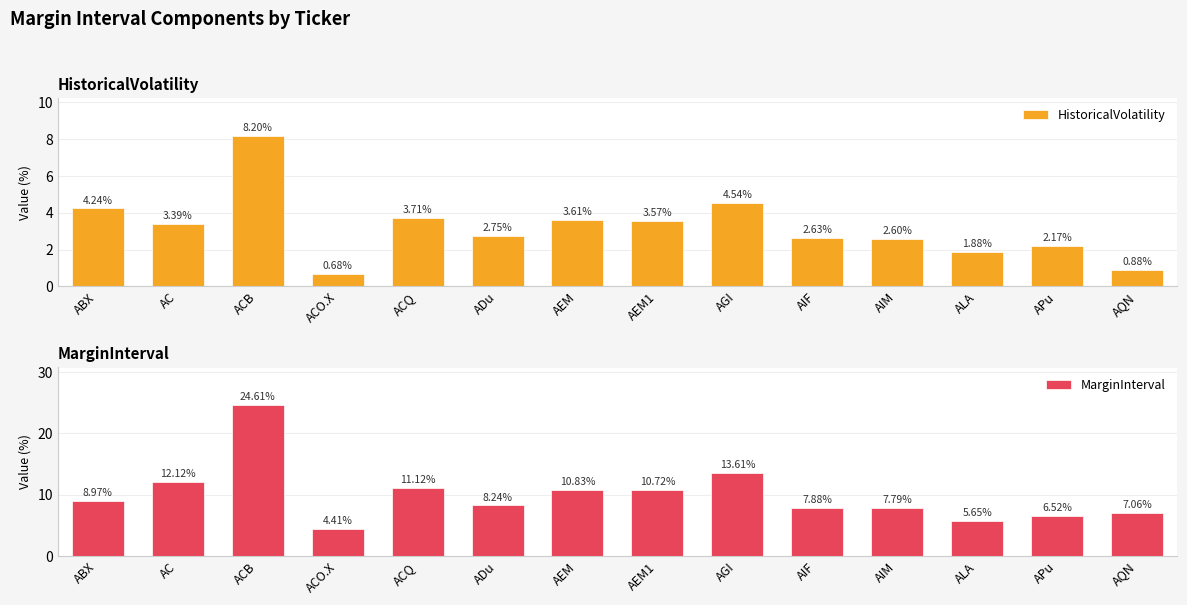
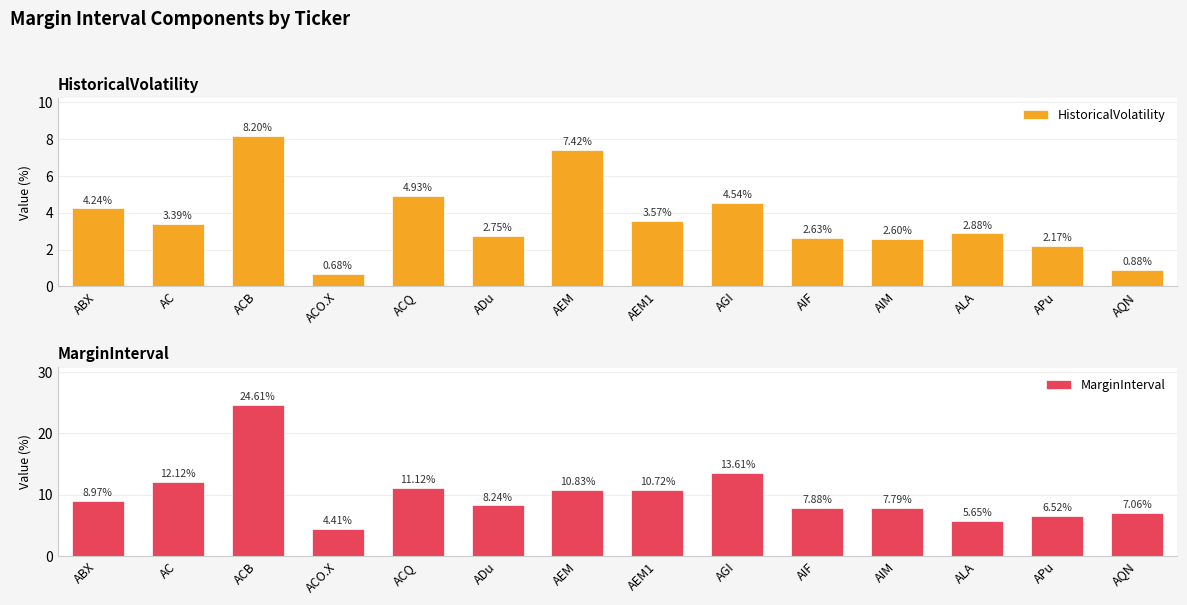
  {
    "HistoricalVolatility": {
      "ABX": "4.24%",
      "AC": "3.39%",
      "ACB": "8.20%",
      "ACO.X": "0.68%",
-     "ACQ": "3.71%",
+     "ACQ": "4.93%",
      "ADu": "2.75%",
-     "AEM": "3.61%",
+     "AEM": "7.42%",
      "AEM1": "3.57%",
      "AGI": "4.54%",
      "AIF": "2.63%",
      "AIM": "2.60%",
-     "ALA": "1.88%",
+     "ALA": "2.88%",
      "APu": "2.17%",
      "AQN": "0.88%"
    },
    "MarginInterval": {
      "ABX": "8.97%",
      "AC": "12.12%",
      "ACB": "24.61%",
      "ACO.X": "4.41%",
      "ACQ": "11.12%",
      "ADu": "8.24%",
      "AEM": "10.83%",
      "AEM1": "10.72%",
      "AGI": "13.61%",
      "AIF": "7.88%",
      "AIM": "7.79%",
      "ALA": "5.65%",
      "APu": "6.52%",
      "AQN": "7.06%"
    }
  }
